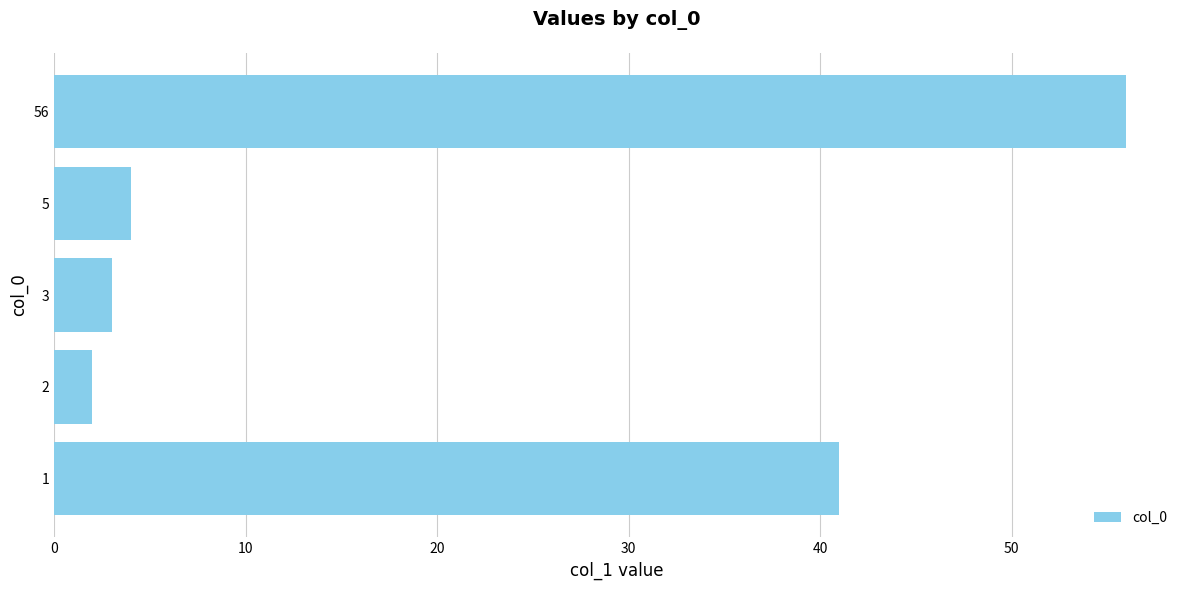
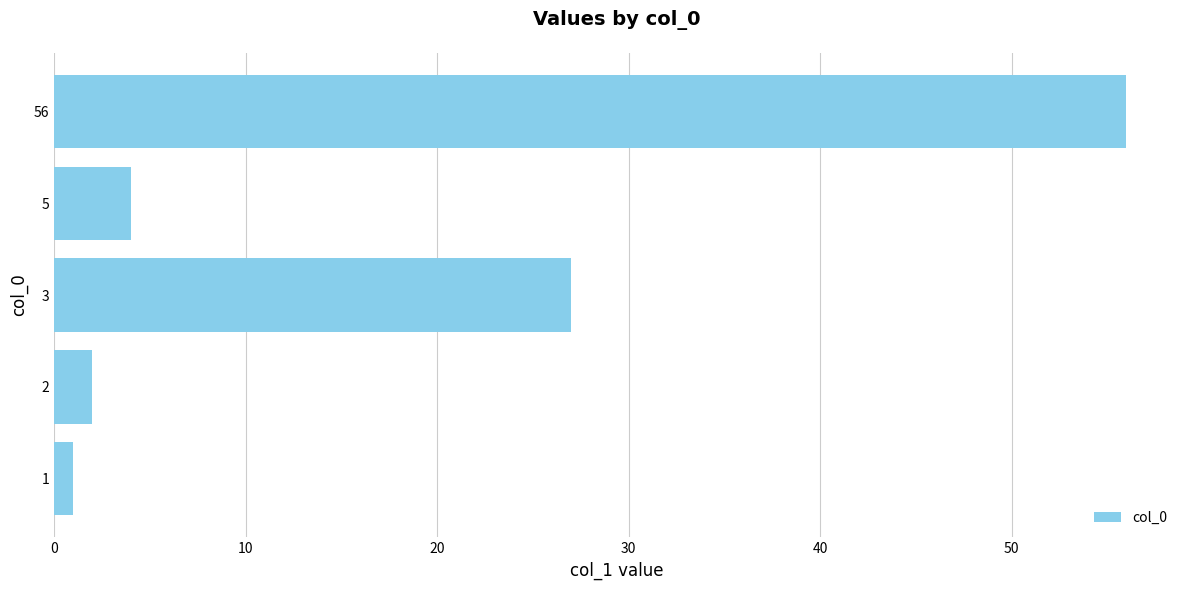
  {
    "56": 56,
    "5": 4,
-   "3": 3,
+   "3": 27,
    "2": 2,
-   "1": 41
+   "1": 1
  }
